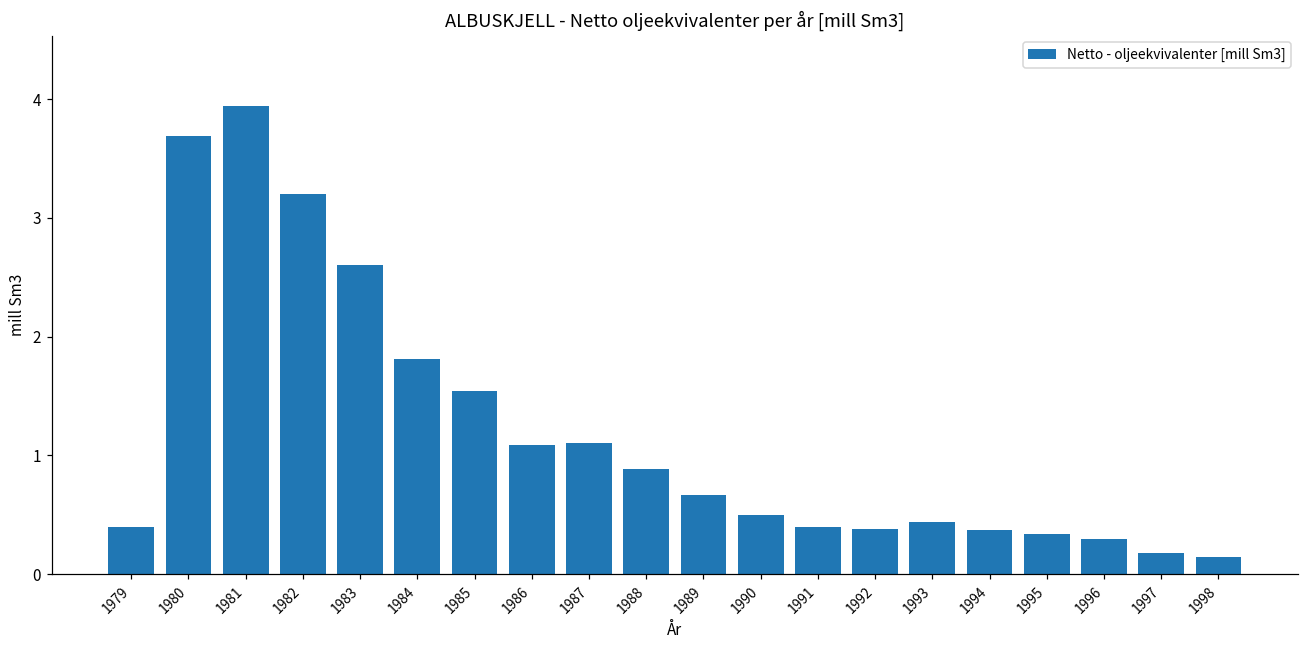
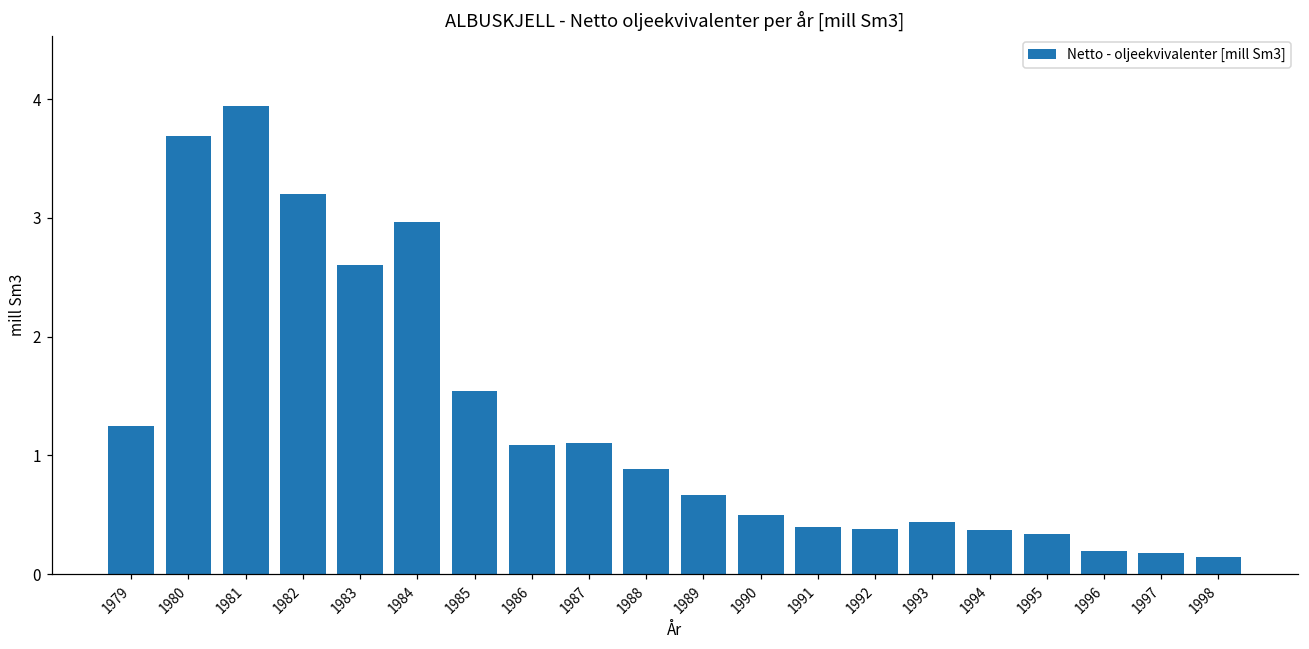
  {
-   "1979": 0.39,
+   "1979": 1.24,
    "1980": 3.69,
    "1981": 3.94,
    "1982": 3.20,
    "1983": 2.61,
-   "1984": 1.81,
+   "1984": 2.96,
    "1985": 1.54,
    "1986": 1.09,
    "1987": 1.10,
    "1988": 0.88,
    "1989": 0.66,
    "1990": 0.49,
    "1991": 0.39,
    "1992": 0.38,
    "1993": 0.44,
    "1994": 0.37,
    "1995": 0.33,
-   "1996": 0.29,
+   "1996": 0.19,
    "1997": 0.18,
    "1998": 0.15
  }
